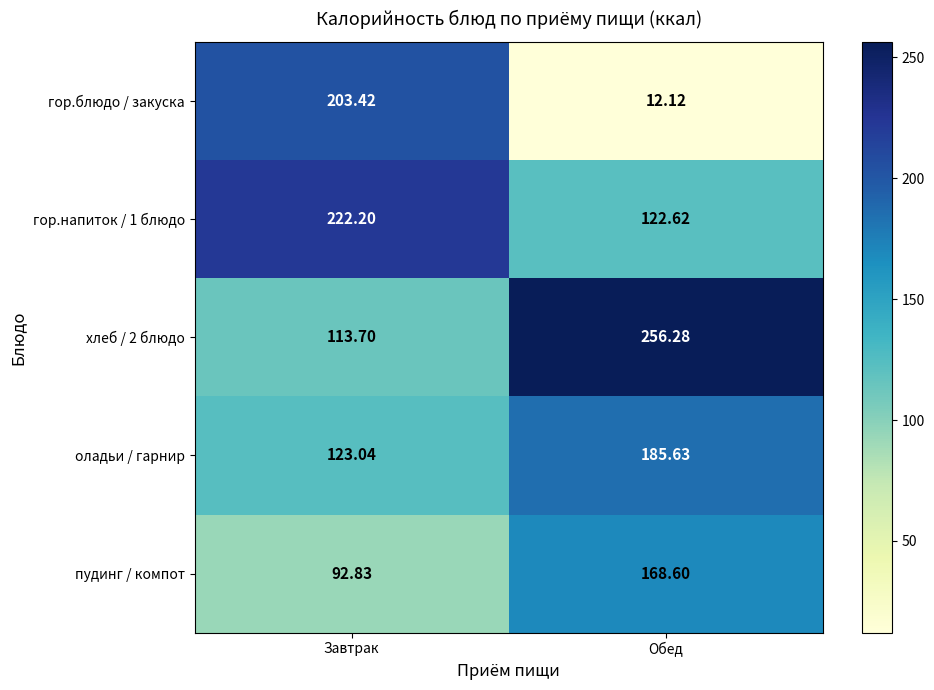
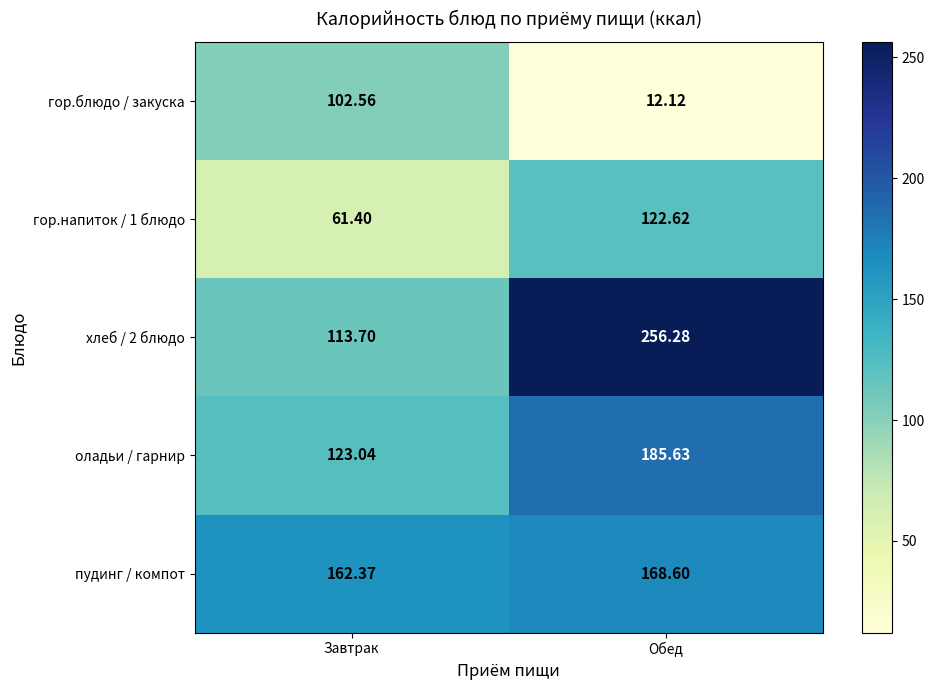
  {
    "гор.блюдо / закуска": {
-     "Завтрак": 203.42,
+     "Завтрак": 102.56,
      "Обед": 12.12
    },
    "гор.напиток / 1 блюдо": {
-     "Завтрак": 222.20,
+     "Завтрак": 61.40,
      "Обед": 122.62
    },
    "хлеб / 2 блюдо": {
      "Завтрак": 113.70,
      "Обед": 256.28
    },
    "оладьи / гарнир": {
      "Завтрак": 123.04,
      "Обед": 185.63
    },
    "пудинг / компот": {
-     "Завтрак": 92.83,
+     "Завтрак": 162.37,
      "Обед": 168.60
    }
  }
